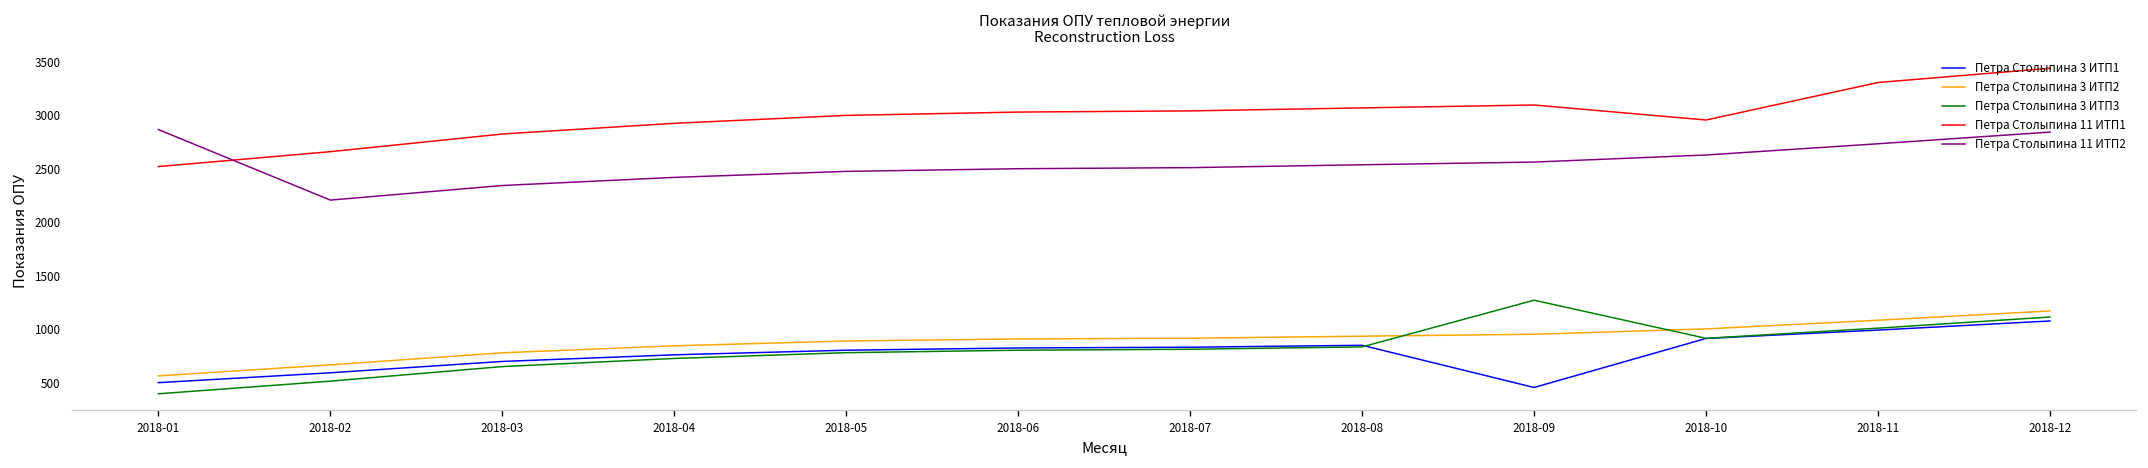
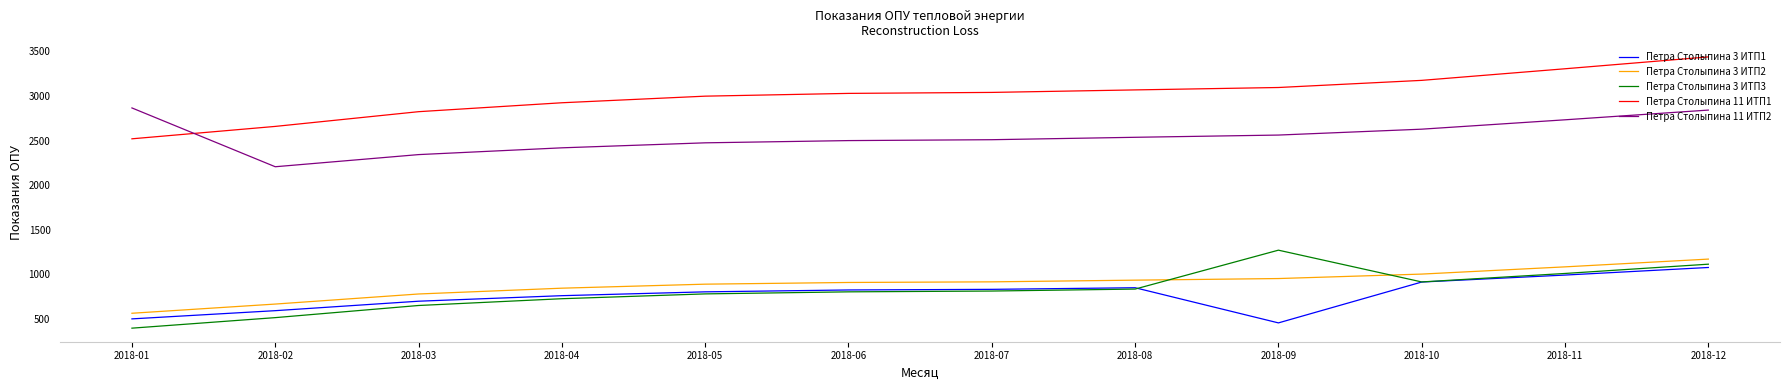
  {
    "Петра Столыпина 3 ИТП1": {
      "2018-01": 500,
      "2018-02": 600,
      "2018-03": 700,
      "2018-04": 800,
      "2018-09": 500,
      "2018-12": 1100
    },
    "Петра Столыпина 3 ИТП2": {
      "2018-01": 600,
      "2018-02": 700,
      "2018-03": 800,
      "2018-04": 800,
      "2018-05": 900,
      "2018-06": 900,
      "2018-07": 900,
      "2018-08": 900,
      "2018-09": 1000,
      "2018-10": 1000,
      "2018-11": 1100,
      "2018-12": 1200
    },
    "Петра Столыпина 3 ИТП3": {
      "2018-01": 400,
      "2018-02": 500,
      "2018-03": 700,
      "2018-04": 700,
      "2018-09": 1300,
      "2018-12": 1100
    },
    "Петра Столыпина 11 ИТП1": {
      "2018-01": 2500,
      "2018-02": 2700,
      "2018-03": 2800,
      "2018-04": 2900,
      "2018-05": 3000,
      "2018-06": 3000,
      "2018-07": 3000,
      "2018-08": 3100,
      "2018-09": 3100,
-     "2018-10": 3000,
+     "2018-10": 3200,
      "2018-11": 3300,
      "2018-12": 3400
    },
    "Петра Столыпина 11 ИТП2": {
      "2018-01": 2900,
      "2018-02": 2200,
      "2018-03": 2300,
      "2018-04": 2400,
      "2018-05": 2500,
      "2018-06": 2500,
      "2018-07": 2500,
      "2018-08": 2500,
      "2018-09": 2600,
      "2018-10": 2600,
      "2018-11": 2700,
      "2018-12": 2800
    }
  }
